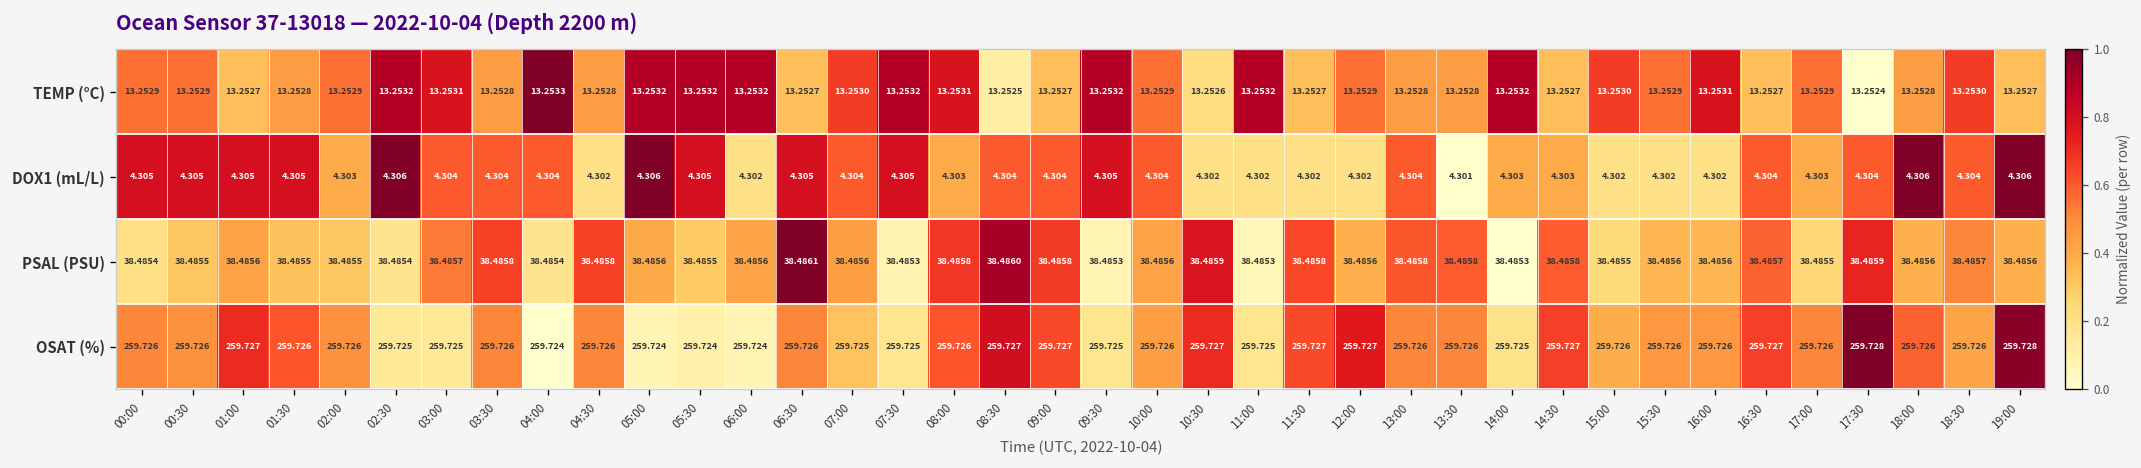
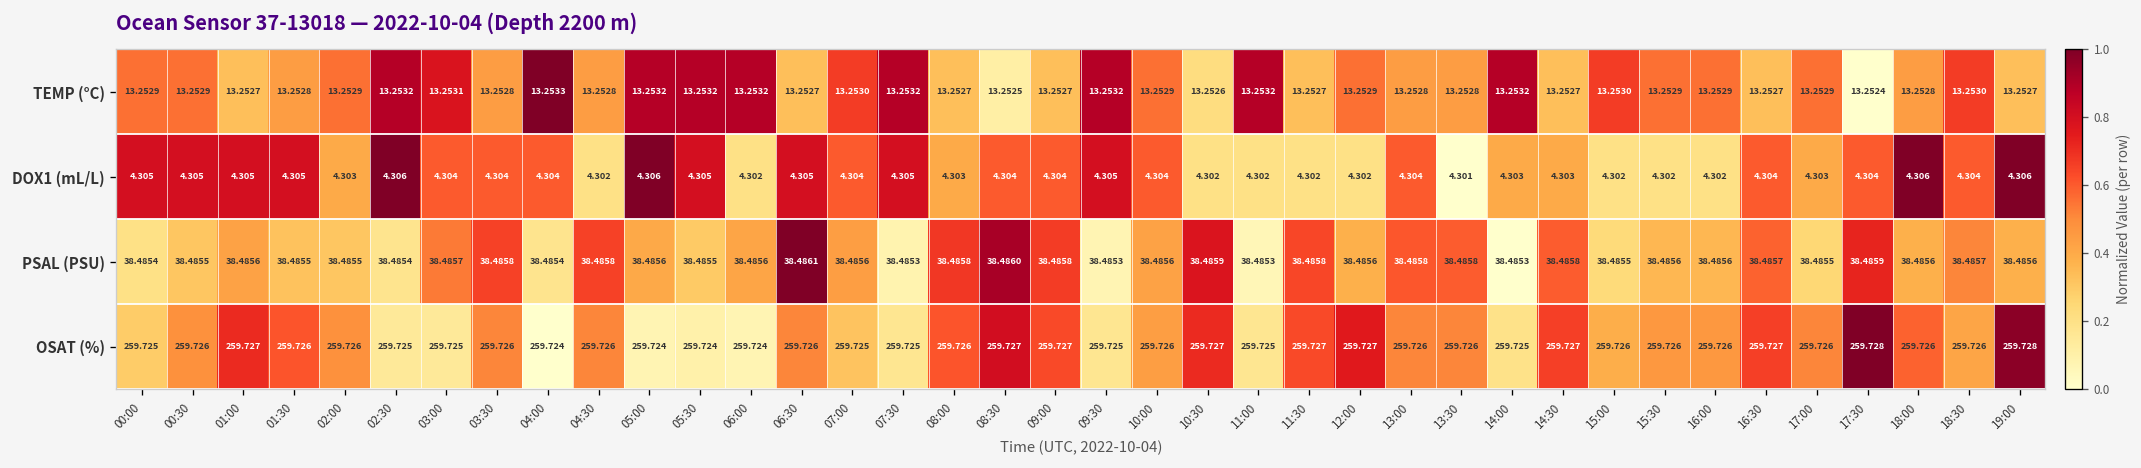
  {
    "TEMP (°C)": {
      "00:00": 13.2529,
      "00:30": 13.2529,
      "01:00": 13.2527,
      "01:30": 13.2528,
      "02:00": 13.2529,
      "02:30": 13.2532,
      "03:00": 13.2531,
      "03:30": 13.2528,
      "04:00": 13.2533,
      "04:30": 13.2528,
      "05:00": 13.2532,
      "05:30": 13.2532,
      "06:00": 13.2532,
      "06:30": 13.2527,
      "07:00": 13.2530,
      "07:30": 13.2532,
-     "08:00": 13.2531,
+     "08:00": 13.2527,
      "08:30": 13.2525,
      "09:00": 13.2527,
      "09:30": 13.2532,
      "10:00": 13.2529,
      "10:30": 13.2526,
      "11:00": 13.2532,
      "11:30": 13.2527,
      "12:00": 13.2529,
      "13:00": 13.2528,
      "13:30": 13.2528,
      "14:00": 13.2532,
      "14:30": 13.2527,
      "15:00": 13.2530,
      "15:30": 13.2529,
-     "16:00": 13.2531,
+     "16:00": 13.2529,
      "16:30": 13.2527,
      "17:00": 13.2529,
      "17:30": 13.2524,
      "18:00": 13.2528,
      "18:30": 13.2530,
      "19:00": 13.2527
    },
    "DOX1 (mL/L)": {
      "00:00": 4.305,
      "00:30": 4.305,
      "01:00": 4.305,
      "01:30": 4.305,
      "02:00": 4.303,
      "02:30": 4.306,
      "03:00": 4.304,
      "03:30": 4.304,
      "04:00": 4.304,
      "04:30": 4.302,
      "05:00": 4.306,
      "05:30": 4.305,
      "06:00": 4.302,
      "06:30": 4.305,
      "07:00": 4.304,
      "07:30": 4.305,
      "08:00": 4.303,
      "08:30": 4.304,
      "09:00": 4.304,
      "09:30": 4.305,
      "10:00": 4.304,
      "10:30": 4.302,
      "11:00": 4.302,
      "11:30": 4.302,
      "12:00": 4.302,
      "13:00": 4.304,
      "13:30": 4.301,
      "14:00": 4.303,
      "14:30": 4.303,
      "15:00": 4.302,
      "15:30": 4.302,
      "16:00": 4.302,
      "16:30": 4.304,
      "17:00": 4.303,
      "17:30": 4.304,
      "18:00": 4.306,
      "18:30": 4.304,
      "19:00": 4.306
    },
    "PSAL (PSU)": {
      "00:00": 38.4854,
      "00:30": 38.4855,
      "01:00": 38.4856,
      "01:30": 38.4855,
      "02:00": 38.4855,
      "02:30": 38.4854,
      "03:00": 38.4857,
      "03:30": 38.4858,
      "04:00": 38.4854,
      "04:30": 38.4858,
      "05:00": 38.4856,
      "05:30": 38.4855,
      "06:00": 38.4856,
      "06:30": 38.4861,
      "07:00": 38.4856,
      "07:30": 38.4853,
      "08:00": 38.4858,
      "08:30": 38.4860,
      "09:00": 38.4858,
      "09:30": 38.4853,
      "10:00": 38.4856,
      "10:30": 38.4859,
      "11:00": 38.4853,
      "11:30": 38.4858,
      "12:00": 38.4856,
      "13:00": 38.4858,
      "13:30": 38.4858,
      "14:00": 38.4853,
      "14:30": 38.4858,
      "15:00": 38.4855,
      "15:30": 38.4856,
      "16:00": 38.4856,
      "16:30": 38.4857,
      "17:00": 38.4855,
      "17:30": 38.4859,
      "18:00": 38.4856,
      "18:30": 38.4857,
      "19:00": 38.4856
    },
    "OSAT (%)": {
-     "00:00": 259.726,
+     "00:00": 259.725,
      "00:30": 259.726,
      "01:00": 259.727,
      "01:30": 259.726,
      "02:00": 259.726,
      "02:30": 259.725,
      "03:00": 259.725,
      "03:30": 259.726,
      "04:00": 259.724,
      "04:30": 259.726,
      "05:00": 259.724,
      "05:30": 259.724,
      "06:00": 259.724,
      "06:30": 259.726,
      "07:00": 259.725,
      "07:30": 259.725,
      "08:00": 259.726,
      "08:30": 259.727,
      "09:00": 259.727,
      "09:30": 259.725,
      "10:00": 259.726,
      "10:30": 259.727,
      "11:00": 259.725,
      "11:30": 259.727,
      "12:00": 259.727,
      "13:00": 259.726,
      "13:30": 259.726,
      "14:00": 259.725,
      "14:30": 259.727,
      "15:00": 259.726,
      "15:30": 259.726,
      "16:00": 259.726,
      "16:30": 259.727,
      "17:00": 259.726,
      "17:30": 259.728,
      "18:00": 259.726,
      "18:30": 259.726,
      "19:00": 259.728
    }
  }
